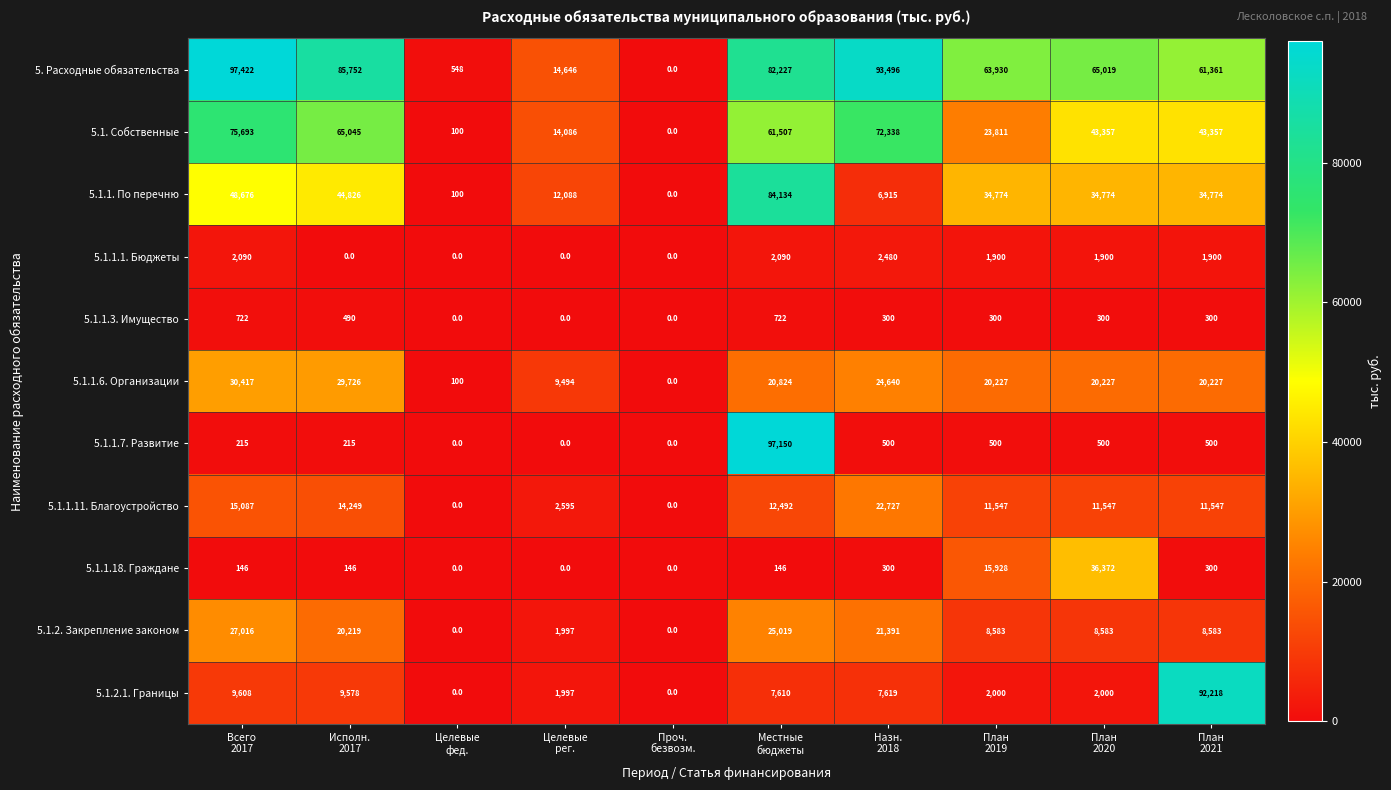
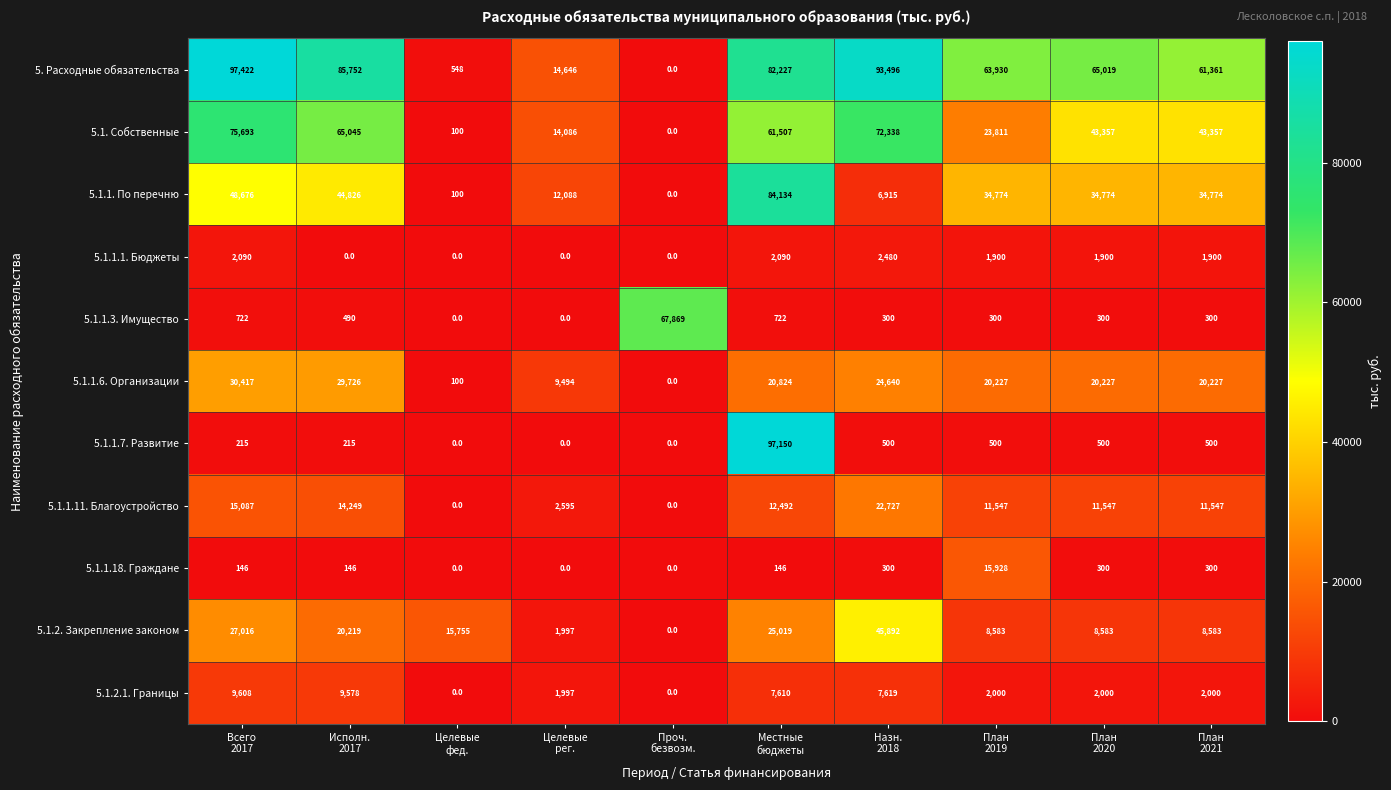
  {
    "5. Расходные обязательства": {
      "Всего 2017": "97,422",
      "Исполн. 2017": "85,752",
      "Целевые фед.": "548",
      "Целевые рег.": "14,646",
      "Проч. безвозм.": "0.0",
      "Местные бюджеты": "82,227",
      "Назн. 2018": "93,496",
      "План 2019": "63,930",
      "План 2020": "65,019",
      "План 2021": "61,361"
    },
    "5.1. Собственные": {
      "Всего 2017": "75,693",
      "Исполн. 2017": "65,045",
      "Целевые фед.": "100",
      "Целевые рег.": "14,086",
      "Проч. безвозм.": "0.0",
      "Местные бюджеты": "61,507",
      "Назн. 2018": "72,338",
      "План 2019": "23,811",
      "План 2020": "43,357",
      "План 2021": "43,357"
    },
    "5.1.1. По перечню": {
      "Всего 2017": "48,676",
      "Исполн. 2017": "44,826",
      "Целевые фед.": "100",
      "Целевые рег.": "12,088",
      "Проч. безвозм.": "0.0",
      "Местные бюджеты": "84,134",
      "Назн. 2018": "6,915",
      "План 2019": "34,774",
      "План 2020": "34,774",
      "План 2021": "34,774"
    },
    "5.1.1.1. Бюджеты": {
      "Всего 2017": "2,090",
      "Исполн. 2017": "0.0",
      "Целевые фед.": "0.0",
      "Целевые рег.": "0.0",
      "Проч. безвозм.": "0.0",
      "Местные бюджеты": "2,090",
      "Назн. 2018": "2,480",
      "План 2019": "1,900",
      "План 2020": "1,900",
      "План 2021": "1,900"
    },
    "5.1.1.3. Имущество": {
      "Всего 2017": "722",
      "Исполн. 2017": "490",
      "Целевые фед.": "0.0",
      "Целевые рег.": "0.0",
-     "Проч. безвозм.": "0.0",
+     "Проч. безвозм.": "67,869",
      "Местные бюджеты": "722",
      "Назн. 2018": "300",
      "План 2019": "300",
      "План 2020": "300",
      "План 2021": "300"
    },
    "5.1.1.6. Организации": {
      "Всего 2017": "30,417",
      "Исполн. 2017": "29,726",
      "Целевые фед.": "100",
      "Целевые рег.": "9,494",
      "Проч. безвозм.": "0.0",
      "Местные бюджеты": "20,824",
      "Назн. 2018": "24,640",
      "План 2019": "20,227",
      "План 2020": "20,227",
      "План 2021": "20,227"
    },
    "5.1.1.7. Развитие": {
      "Всего 2017": "215",
      "Исполн. 2017": "215",
      "Целевые фед.": "0.0",
      "Целевые рег.": "0.0",
      "Проч. безвозм.": "0.0",
      "Местные бюджеты": "97,150",
      "Назн. 2018": "500",
      "План 2019": "500",
      "План 2020": "500",
      "План 2021": "500"
    },
    "5.1.1.11. Благоустройство": {
      "Всего 2017": "15,087",
      "Исполн. 2017": "14,249",
      "Целевые фед.": "0.0",
      "Целевые рег.": "2,595",
      "Проч. безвозм.": "0.0",
      "Местные бюджеты": "12,492",
      "Назн. 2018": "22,727",
      "План 2019": "11,547",
      "План 2020": "11,547",
      "План 2021": "11,547"
    },
    "5.1.1.18. Граждане": {
      "Всего 2017": "146",
      "Исполн. 2017": "146",
      "Целевые фед.": "0.0",
      "Целевые рег.": "0.0",
      "Проч. безвозм.": "0.0",
      "Местные бюджеты": "146",
      "Назн. 2018": "300",
      "План 2019": "15,928",
-     "План 2020": "36,372",
+     "План 2020": "300",
      "План 2021": "300"
    },
    "5.1.2. Закрепление законом": {
      "Всего 2017": "27,016",
      "Исполн. 2017": "20,219",
-     "Целевые фед.": "0.0",
+     "Целевые фед.": "15,755",
      "Целевые рег.": "1,997",
      "Проч. безвозм.": "0.0",
      "Местные бюджеты": "25,019",
-     "Назн. 2018": "21,391",
+     "Назн. 2018": "45,892",
      "План 2019": "8,583",
      "План 2020": "8,583",
      "План 2021": "8,583"
    },
    "5.1.2.1. Границы": {
      "Всего 2017": "9,608",
      "Исполн. 2017": "9,578",
      "Целевые фед.": "0.0",
      "Целевые рег.": "1,997",
      "Проч. безвозм.": "0.0",
      "Местные бюджеты": "7,610",
      "Назн. 2018": "7,619",
      "План 2019": "2,000",
      "План 2020": "2,000",
-     "План 2021": "92,218"
+     "План 2021": "2,000"
    }
  }
